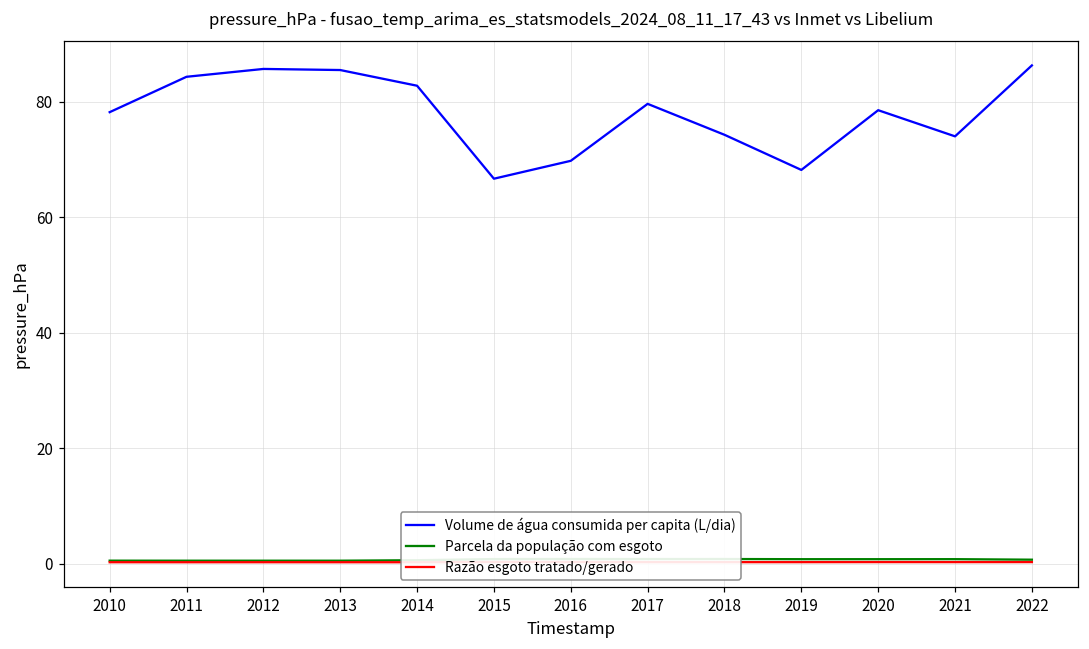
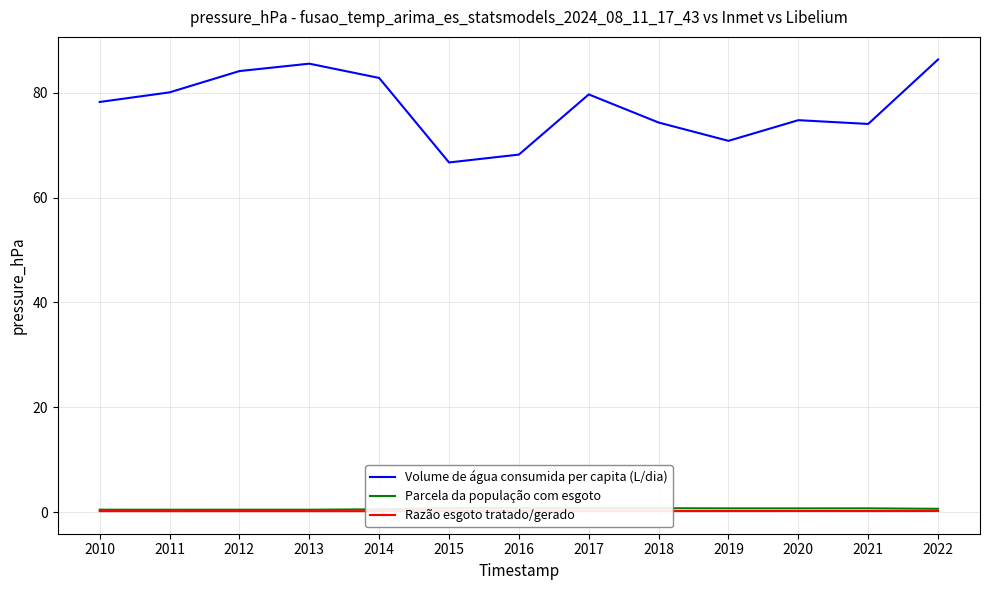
  {
    "Volume de água consumida per capita (L/dia)": {
      "2010": 78,
-     "2011": 84,
-     "2012": 86,
+     "2011": 80,
+     "2012": 84,
      "2013": 86,
      "2014": 83,
      "2015": 67,
-     "2016": 70,
+     "2016": 68,
      "2017": 80,
      "2018": 74,
-     "2019": 68,
-     "2020": 79,
+     "2019": 71,
+     "2020": 75,
      "2021": 74,
      "2022": 86
    },
    "Parcela da população com esgoto": {
      "2019": 1,
      "2020": 1,
      "2021": 1
    },
    "Razão esgoto tratado/gerado": {
      "2019": 0,
      "2020": 0,
      "2021": 0
    }
  }
